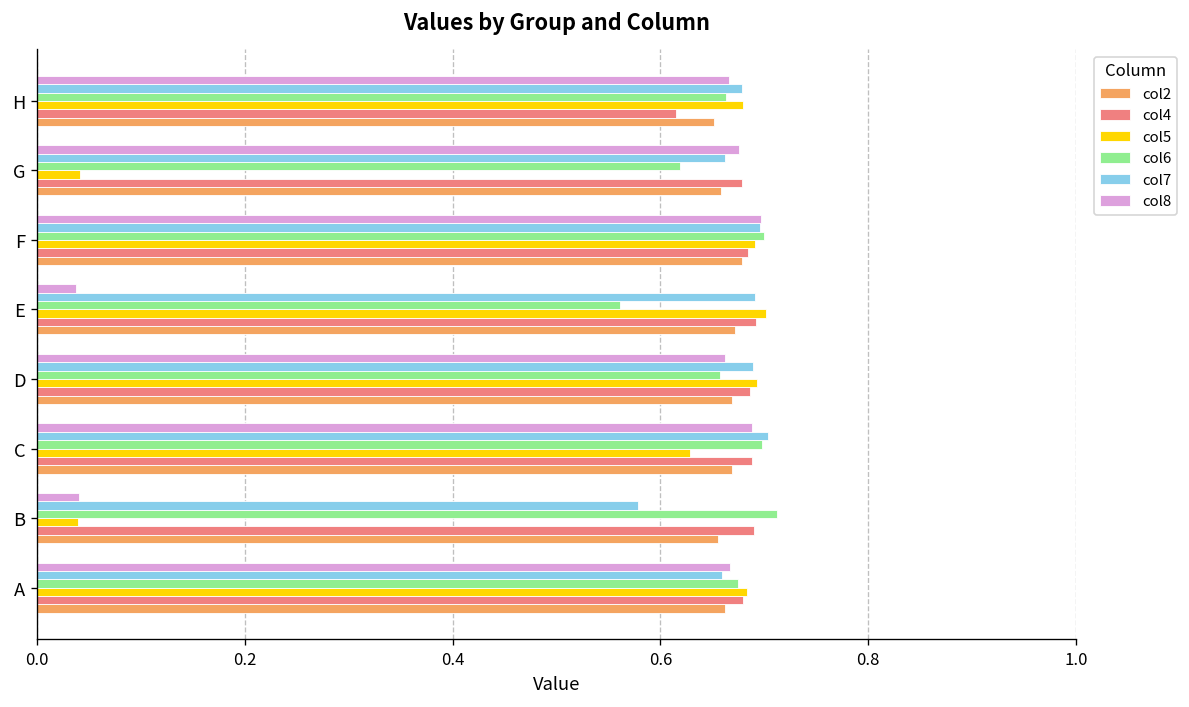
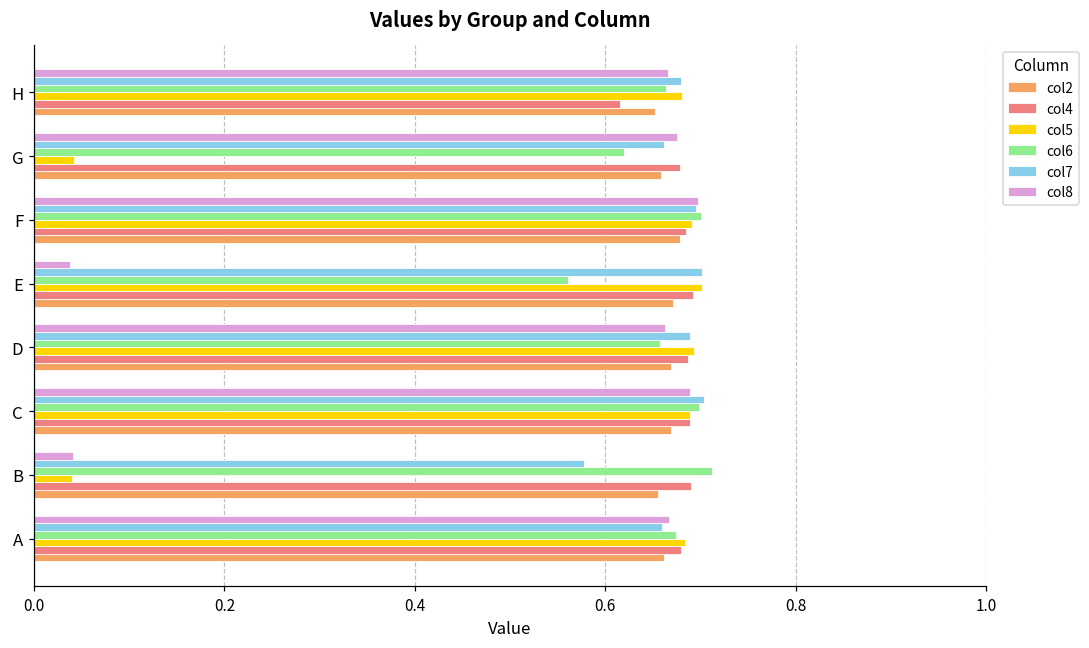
  {
    "col5": {
      "H": 0.68,
      "G": 0.04,
      "F": 0.69,
      "E": 0.70,
      "D": 0.69,
-     "C": 0.63,
+     "C": 0.69,
      "B": 0.04,
      "A": 0.68
    },
    "col6": {
      "H": 0.66,
      "G": 0.62,
      "F": 0.70,
      "E": 0.56,
      "D": 0.66,
      "C": 0.70,
      "B": 0.71,
      "A": 0.67
    },
    "col7": {
      "H": 0.68,
      "G": 0.66,
      "F": 0.70,
-     "E": 0.69,
+     "E": 0.70,
      "D": 0.69,
      "C": 0.70,
      "B": 0.58,
      "A": 0.66
    },
    "col8": {
      "H": 0.67,
      "G": 0.68,
      "F": 0.70,
      "E": 0.04,
      "D": 0.66,
      "C": 0.69,
      "B": 0.04,
      "A": 0.67
    }
  }
